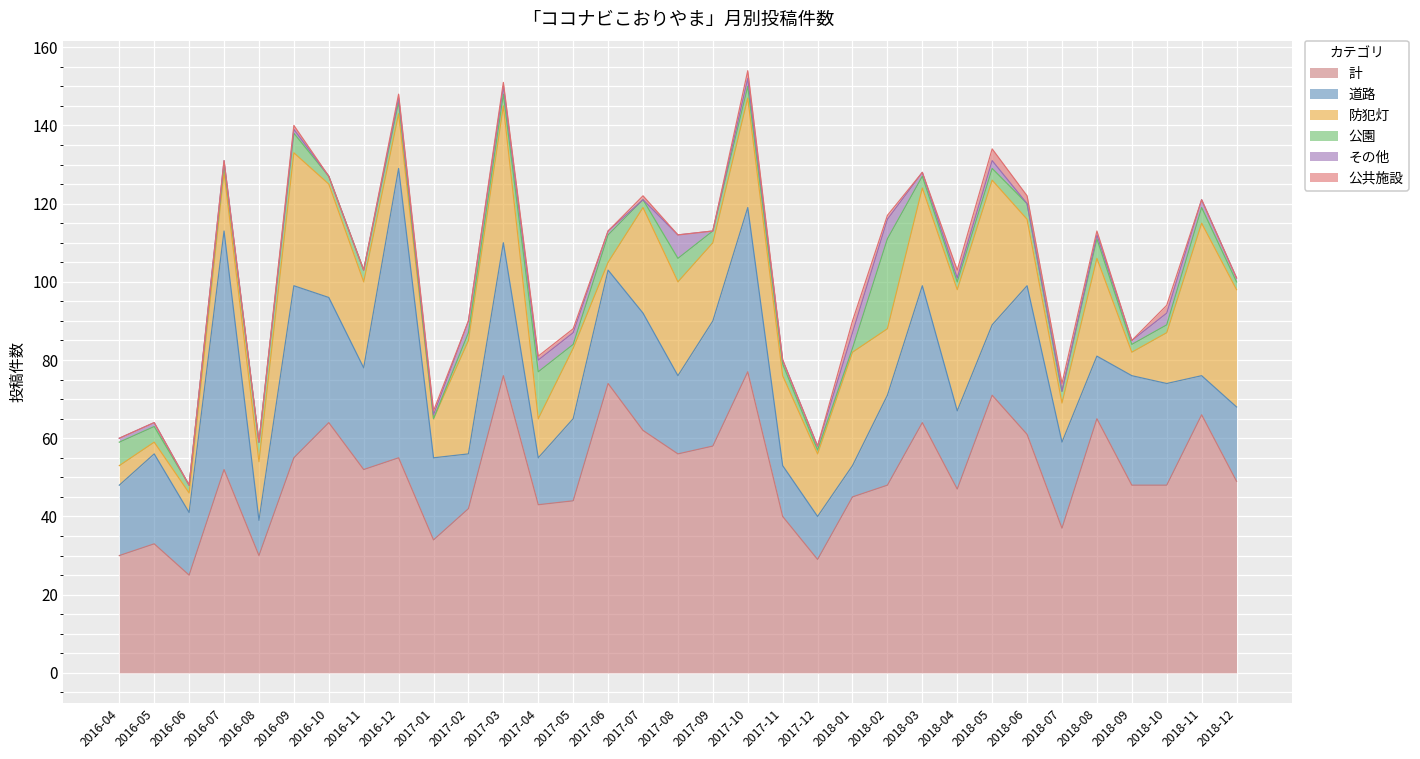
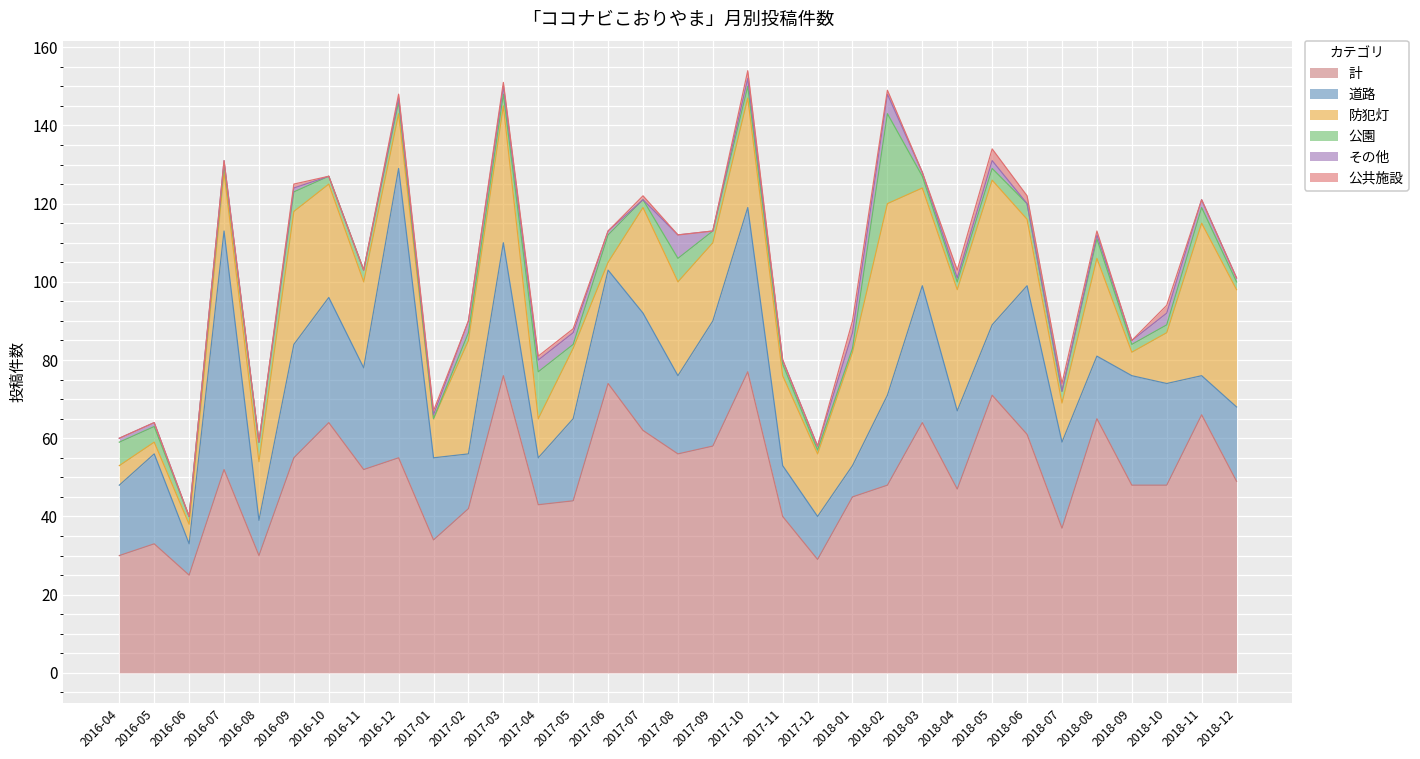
  {
    "道路": {
      "2016-04": 18,
      "2016-05": 23,
-     "2016-06": 16,
+     "2016-06": 8,
      "2016-07": 61,
      "2016-08": 9,
-     "2016-09": 44,
+     "2016-09": 29,
      "2016-10": 32,
      "2016-11": 26,
      "2016-12": 74,
      "2017-01": 21,
      "2017-02": 14,
      "2017-03": 34,
      "2017-04": 12,
      "2017-05": 21,
      "2017-06": 29,
      "2017-07": 30,
      "2017-08": 20,
      "2017-09": 32,
      "2017-10": 42,
      "2017-11": 13,
      "2017-12": 11,
      "2018-01": 8,
      "2018-02": 23,
      "2018-03": 35,
      "2018-04": 20,
      "2018-05": 18,
      "2018-06": 38,
      "2018-07": 22,
      "2018-08": 16,
      "2018-09": 28,
      "2018-10": 26,
      "2018-11": 10,
      "2018-12": 19
    },
    "防犯灯": {
      "2016-04": 5,
      "2016-05": 3,
      "2016-06": 5,
      "2016-07": 15,
      "2016-08": 15,
      "2016-09": 34,
      "2016-10": 29,
      "2016-11": 22,
      "2016-12": 14,
      "2017-02": 29,
      "2017-03": 35,
      "2017-04": 10,
      "2017-05": 18,
      "2017-06": 2,
      "2017-07": 27,
      "2017-08": 24,
      "2017-09": 20,
      "2017-10": 28,
      "2017-11": 23,
      "2017-12": 16,
      "2018-01": 29,
-     "2018-02": 17,
+     "2018-02": 49,
      "2018-03": 25,
      "2018-04": 31,
      "2018-05": 37,
      "2018-06": 17,
      "2018-07": 10,
      "2018-08": 25,
      "2018-09": 6,
      "2018-10": 13,
      "2018-11": 39,
      "2018-12": 30
    },
    "公園": {
      "2016-04": 6,
      "2016-05": 4,
      "2016-07": 2,
      "2016-09": 5,
      "2016-12": 3,
      "2017-02": 2,
      "2017-03": 3,
      "2017-04": 12,
      "2017-05": 1,
      "2017-06": 7,
      "2017-08": 6,
      "2017-10": 3,
      "2017-11": 3,
      "2017-12": 1,
      "2018-01": 1,
      "2018-02": 23,
      "2018-03": 3,
      "2018-04": 2,
      "2018-05": 3,
      "2018-08": 5,
      "2018-09": 2,
      "2018-10": 2,
      "2018-11": 4,
      "2018-12": 2
    },
    "その他": {
      "2016-09": 1,
      "2016-12": 1,
      "2017-01": 1,
      "2017-03": 2,
      "2017-04": 3,
      "2017-05": 3,
      "2017-10": 2,
      "2018-01": 4,
      "2018-02": 5,
      "2018-04": 1,
      "2018-05": 2,
      "2018-08": 1,
      "2018-10": 3
    }
  }
